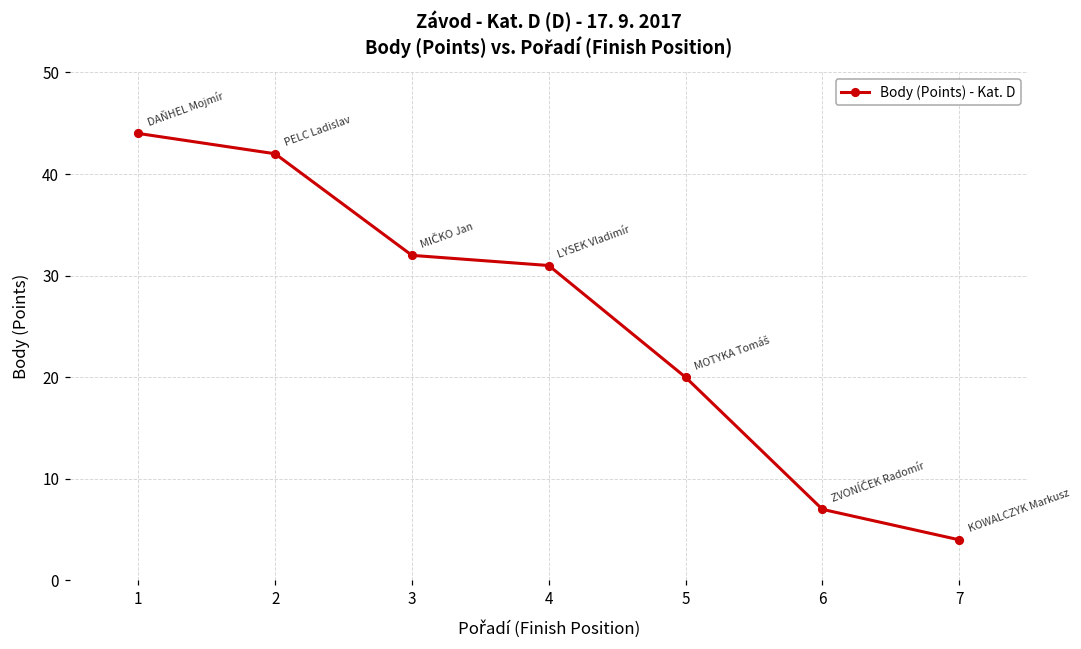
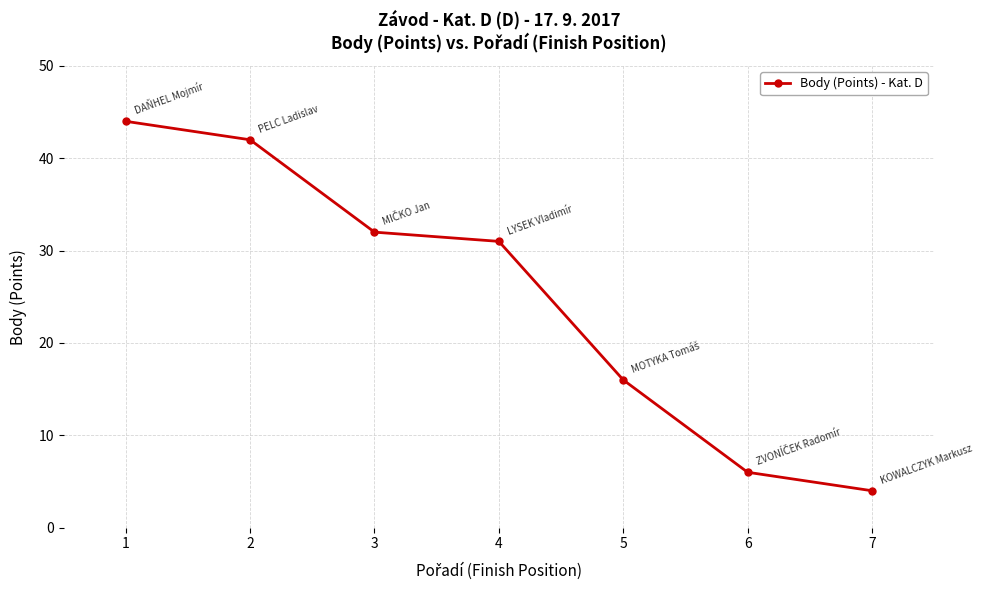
  {
    "1": 44,
    "2": 42,
    "3": 32,
    "4": 31,
-   "5": 20,
-   "6": 7,
+   "5": 16,
+   "6": 6,
    "7": 4
  }
